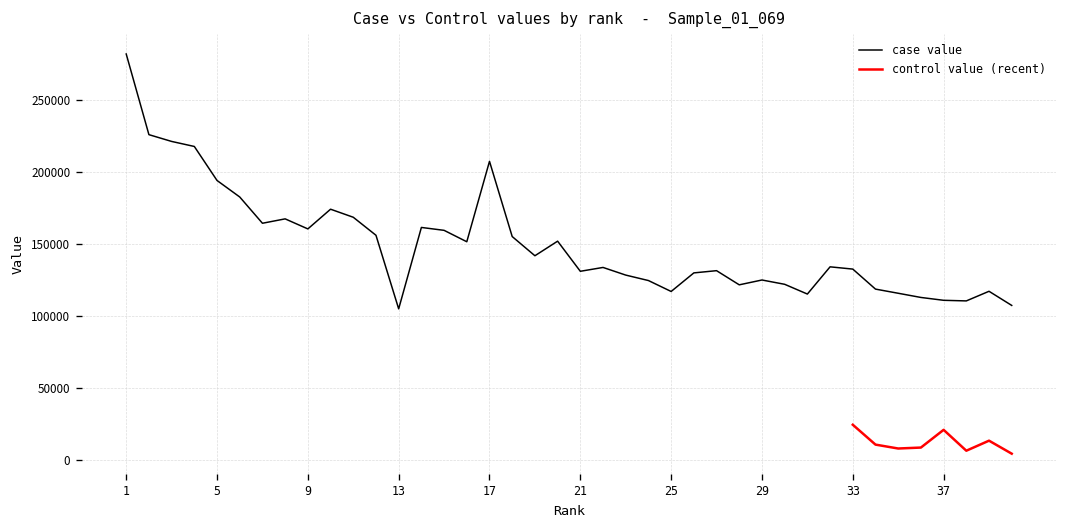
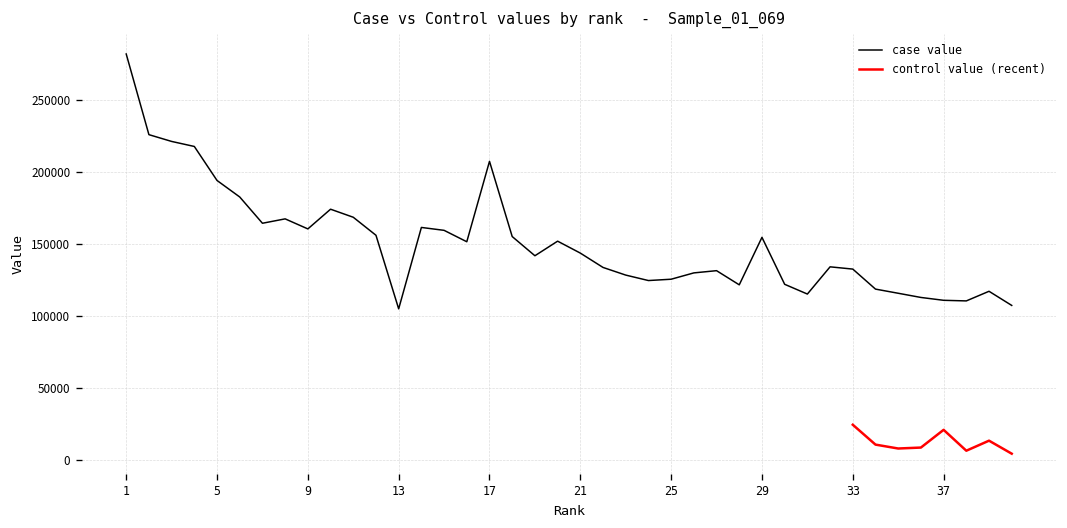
  {
    "case value": {
      "1": 282000,
      "5": 194000,
      "9": 161000,
      "13": 105000,
      "17": 208000,
-     "21": 131000,
-     "25": 117000,
-     "29": 125000,
+     "21": 144000,
+     "25": 126000,
+     "29": 155000,
      "33": 133000,
      "37": 111000
    }
  }
